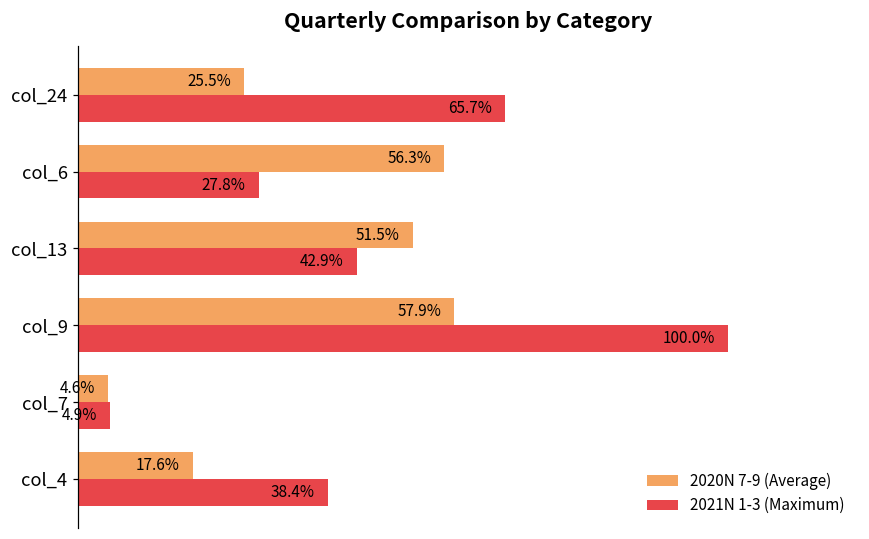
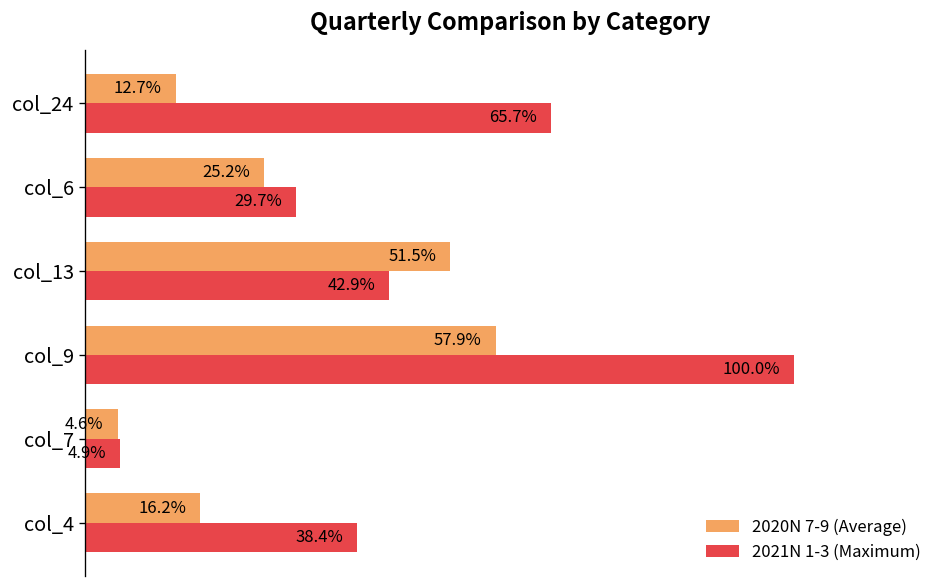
  {
    "2020N 7-9 (Average)": {
-     "col_24": "25.5%",
-     "col_6": "56.3%",
+     "col_24": "12.7%",
+     "col_6": "25.2%",
      "col_13": "51.5%",
      "col_9": "57.9%",
      "col_7": "4.6%",
-     "col_4": "17.6%"
+     "col_4": "16.2%"
    },
    "2021N 1-3 (Maximum)": {
      "col_24": "65.7%",
-     "col_6": "27.8%",
+     "col_6": "29.7%",
      "col_13": "42.9%",
      "col_9": "100.0%",
      "col_7": "4.9%",
      "col_4": "38.4%"
    }
  }
